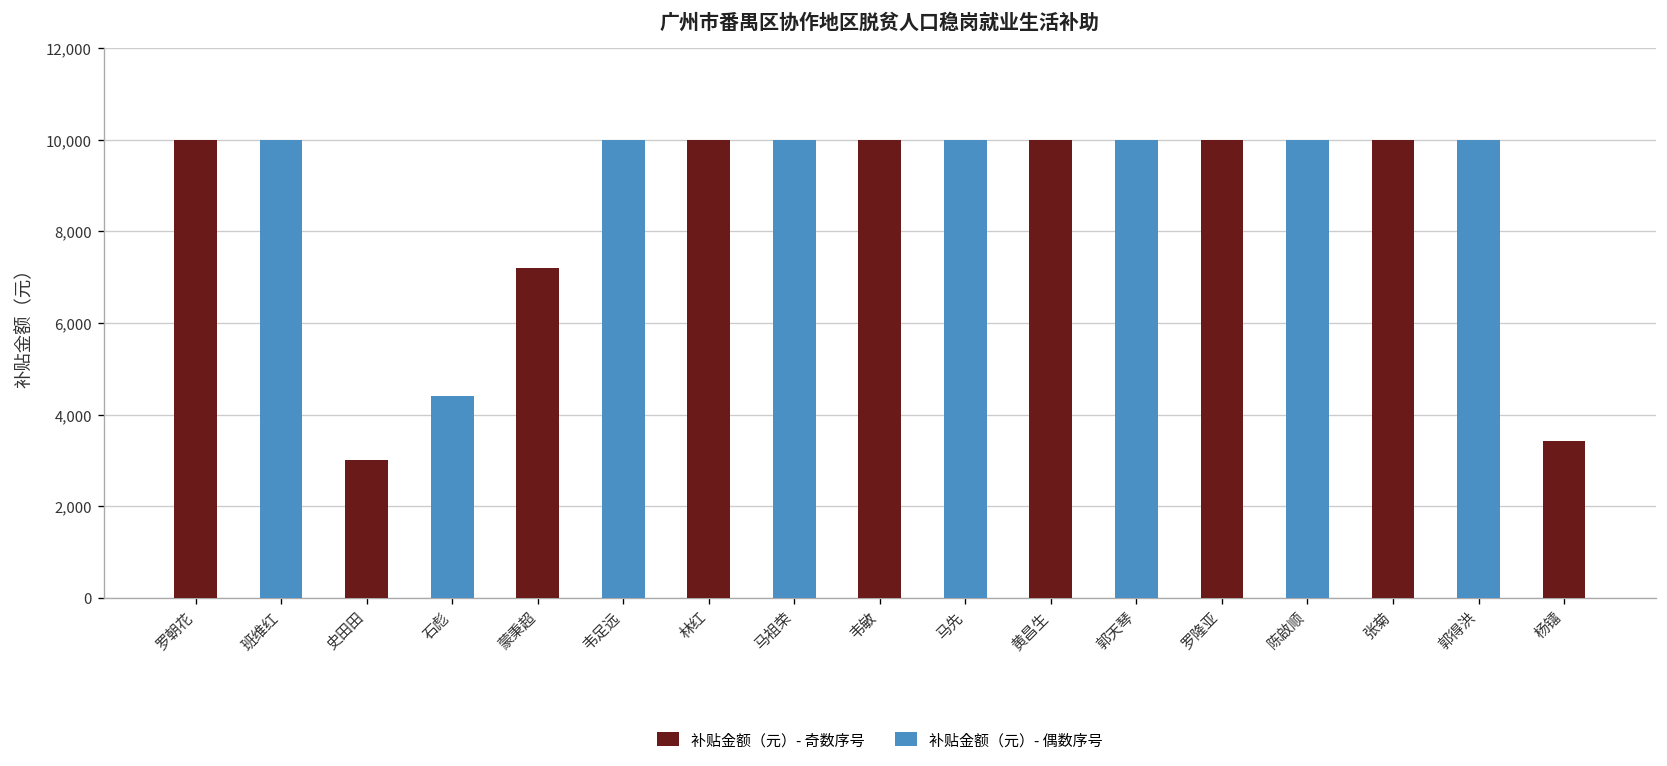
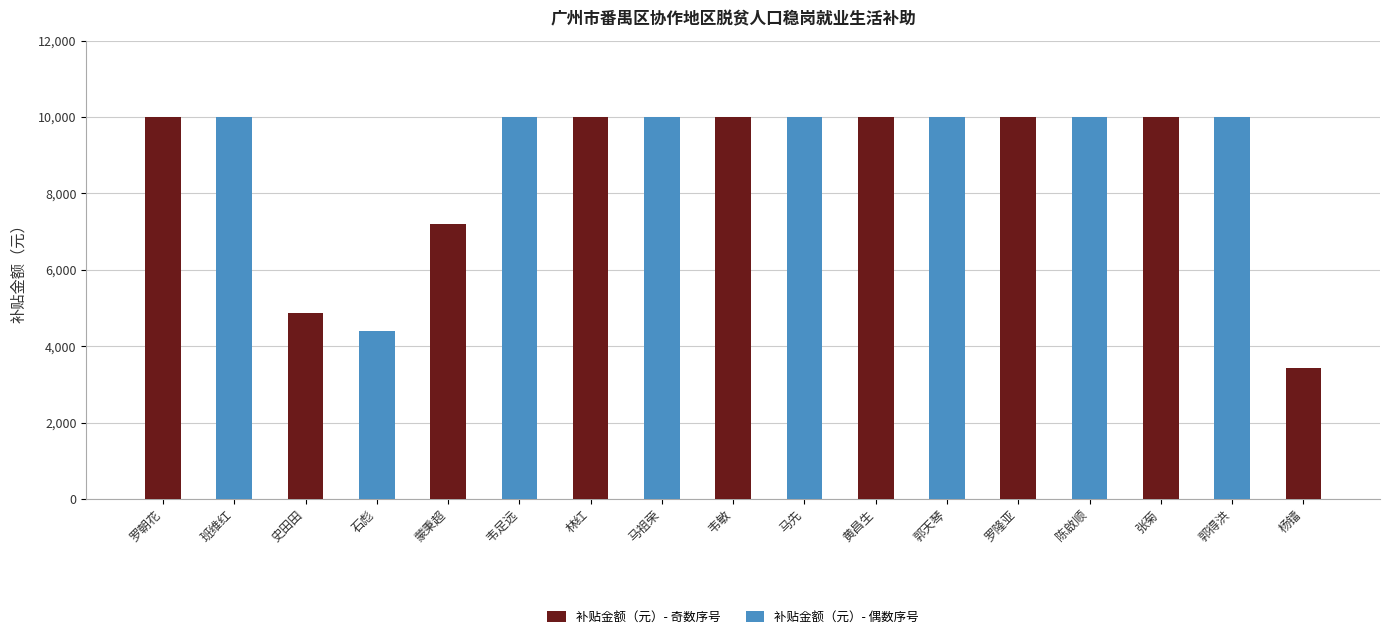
  {
    "补贴金额（元）- 奇数序号": {
      "罗朝花": "10,000",
      "班维红": "0",
-     "史田田": "3,000",
+     "史田田": "4,900",
      "石彪": "0",
      "蒙秉超": "7,200",
      "韦足远": "0",
      "林红": "10,000",
      "马祖荣": "0",
      "韦敏": "10,000",
      "马先": "0",
      "黄昌生": "10,000",
      "郭天琴": "0",
      "罗隆亚": "10,000",
      "陈啟顺": "0",
      "张菊": "10,000",
      "郭得洪": "0",
      "杨镭": "3,400"
    },
    "补贴金额（元）- 偶数序号": {
      "罗朝花": "0",
      "班维红": "10,000",
      "史田田": "0",
      "石彪": "4,400",
      "蒙秉超": "0",
      "韦足远": "10,000",
      "林红": "0",
      "马祖荣": "10,000",
      "韦敏": "0",
      "马先": "10,000",
      "黄昌生": "0",
      "郭天琴": "10,000",
      "罗隆亚": "0",
      "陈啟顺": "10,000",
      "张菊": "0",
      "郭得洪": "10,000",
      "杨镭": "0"
    }
  }
